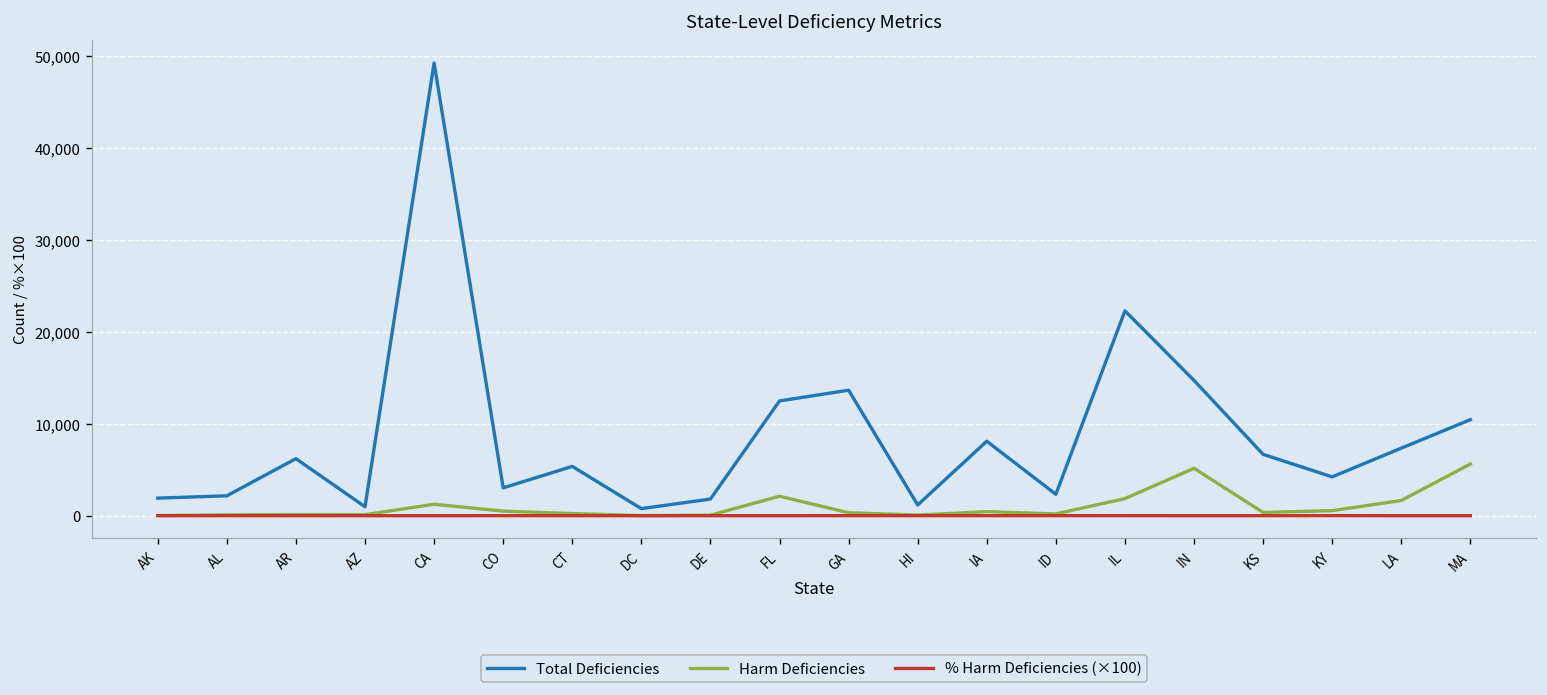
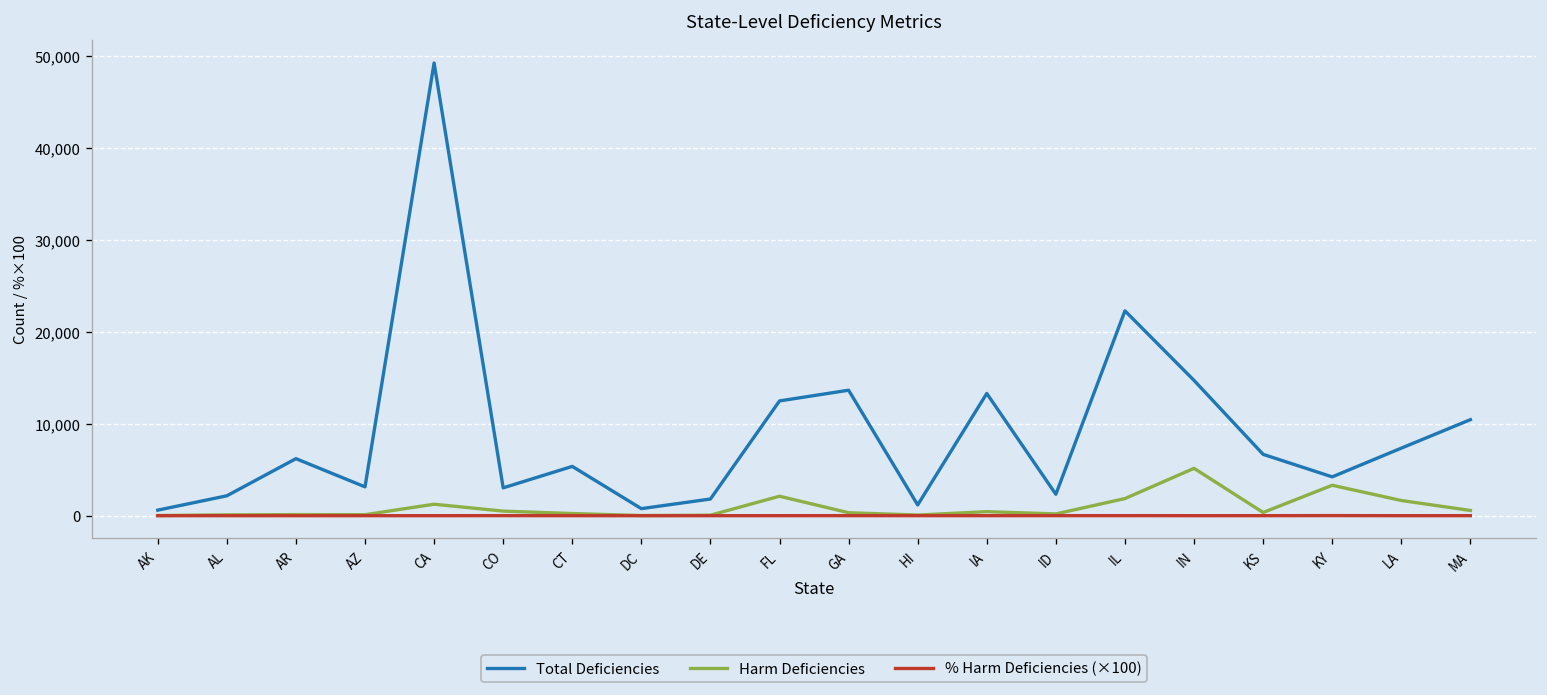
  {
    "Total Deficiencies": {
-     "AK": "2,000",
+     "AK": "1,000",
      "AL": "2,000",
      "AR": "6,000",
-     "AZ": "1,000",
+     "AZ": "3,000",
      "CA": "49,000",
      "CO": "3,000",
      "CT": "5,000",
      "DC": "1,000",
      "DE": "2,000",
      "FL": "12,000",
      "GA": "14,000",
      "HI": "1,000",
-     "IA": "8,000",
+     "IA": "13,000",
      "ID": "2,000",
      "IL": "22,000",
      "IN": "15,000",
      "KS": "7,000",
      "KY": "4,000",
      "LA": "7,000",
      "MA": "10,000"
    },
    "Harm Deficiencies": {
      "CA": "1,000",
      "CO": "1,000",
      "FL": "2,000",
      "IA": "0",
      "IL": "2,000",
      "IN": "5,000",
      "KS": "0",
-     "KY": "1,000",
+     "KY": "3,000",
      "LA": "2,000",
-     "MA": "6,000"
+     "MA": "1,000"
    },
    "% Harm Deficiencies (×100)": {
      "CA": "0",
      "CO": "0",
      "FL": "0",
      "IA": "0",
      "IL": "0",
      "IN": "0",
      "KS": "0",
      "KY": "0",
      "LA": "0",
      "MA": "0"
    }
  }
